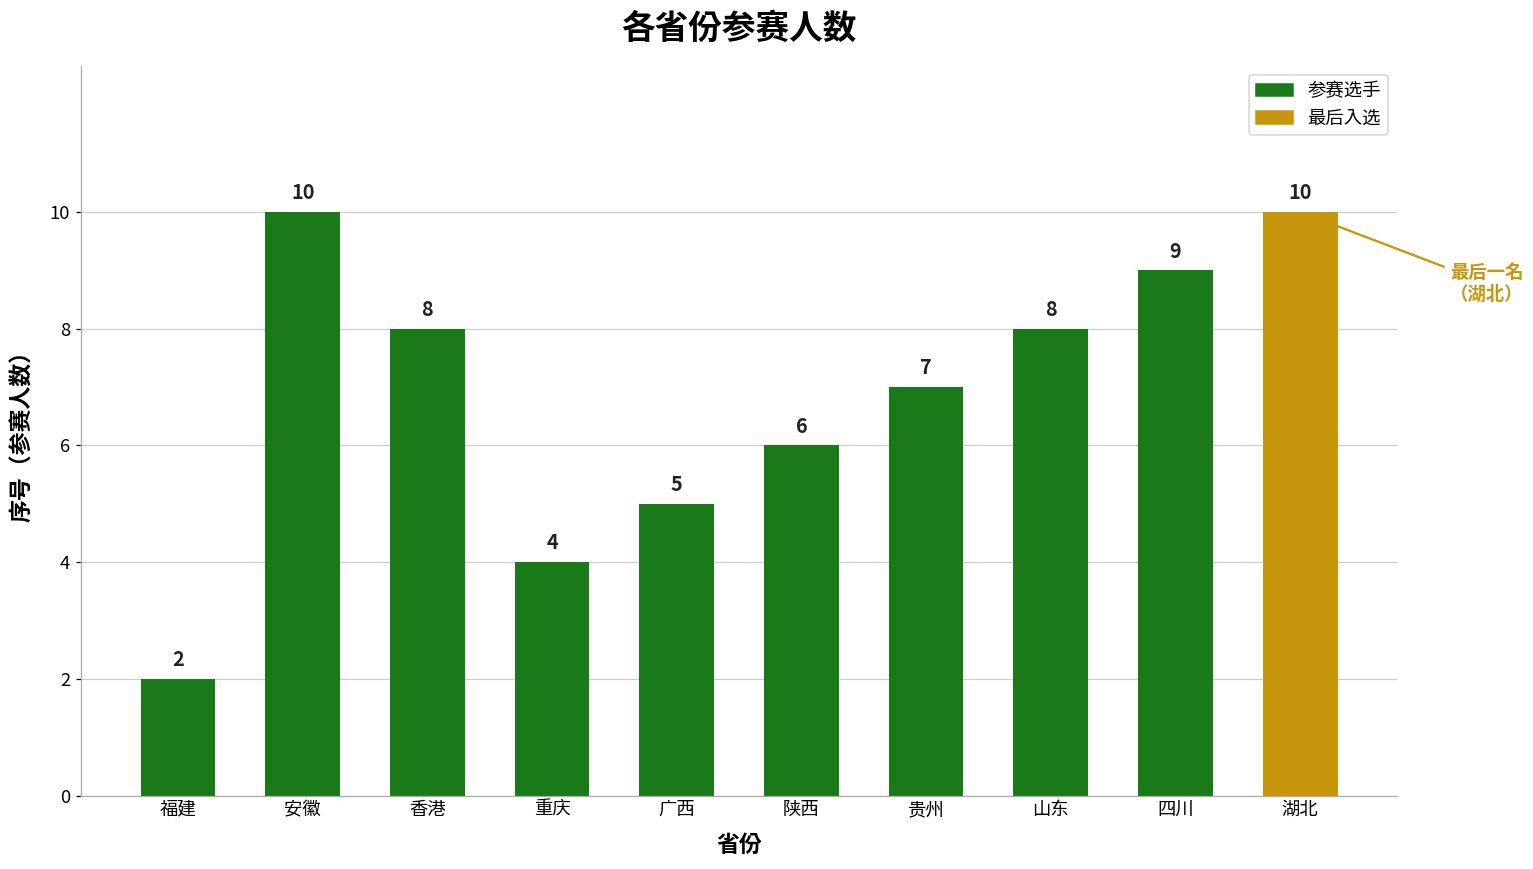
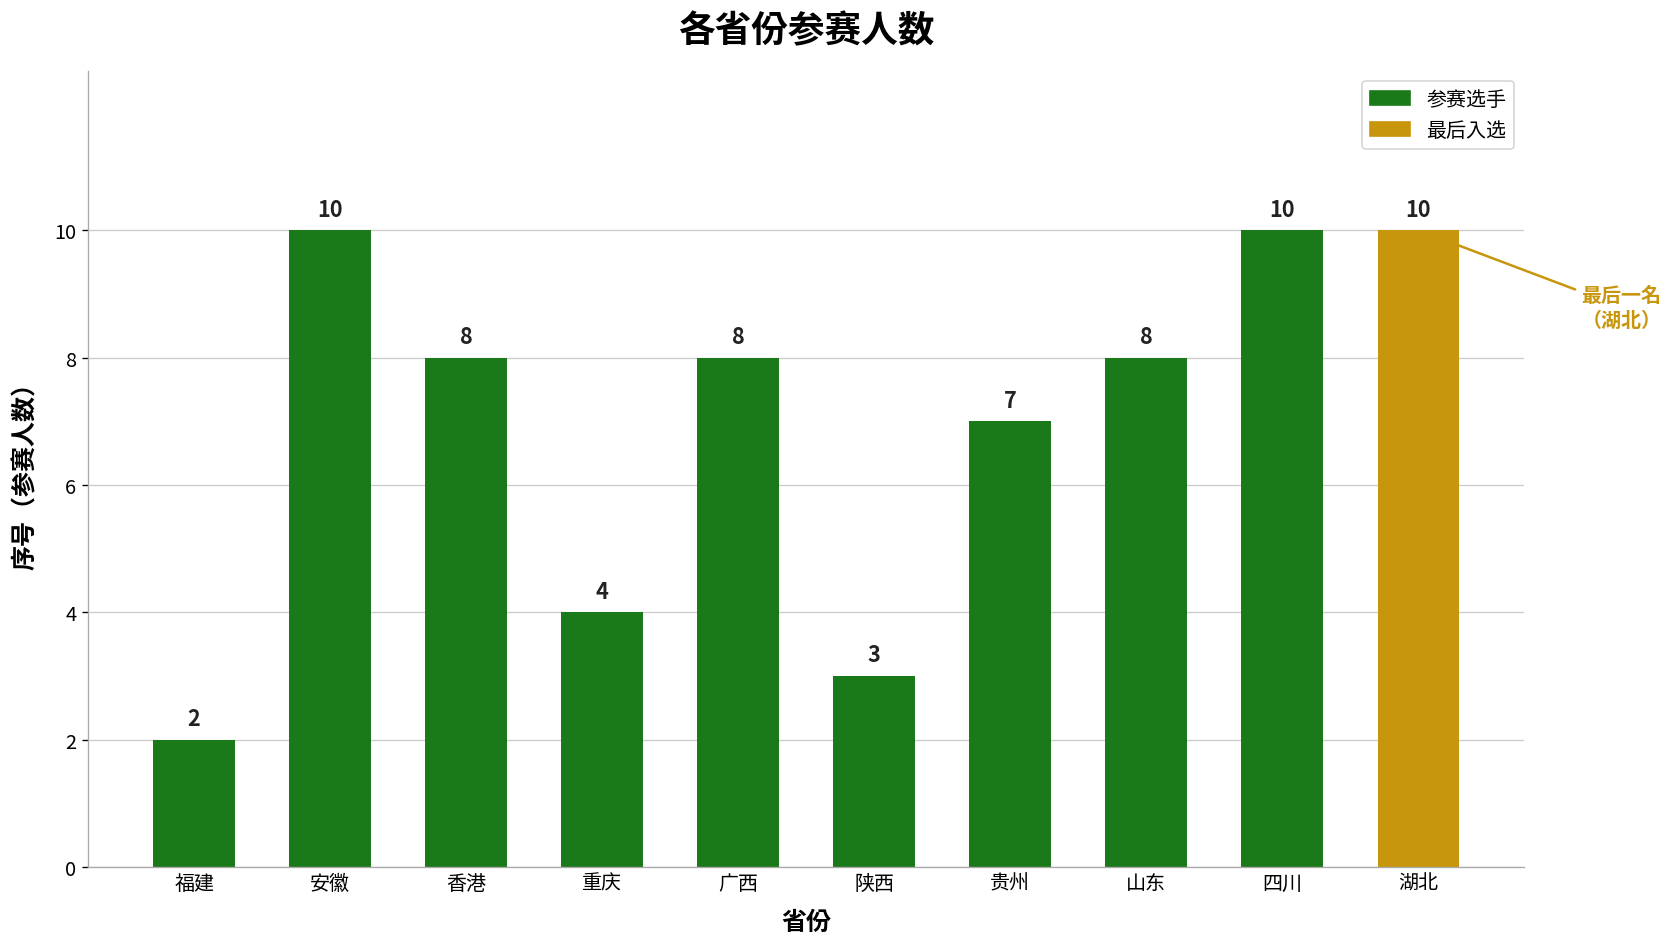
  {
    "福建": 2,
    "安徽": 10,
    "香港": 8,
    "重庆": 4,
-   "广西": 5,
-   "陕西": 6,
+   "广西": 8,
+   "陕西": 3,
    "贵州": 7,
    "山东": 8,
-   "四川": 9,
+   "四川": 10,
    "湖北": 10
  }
